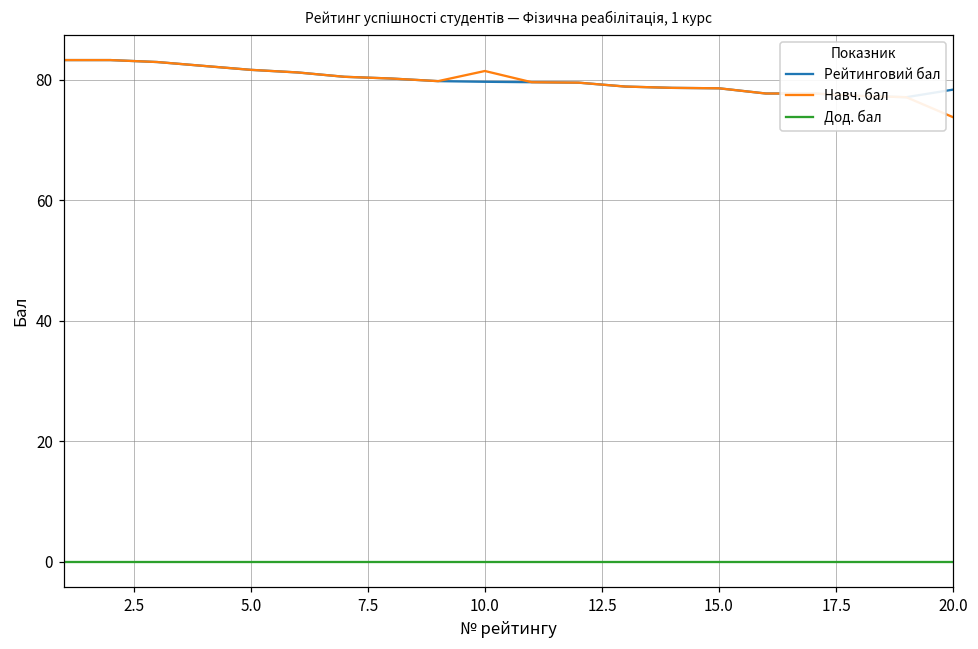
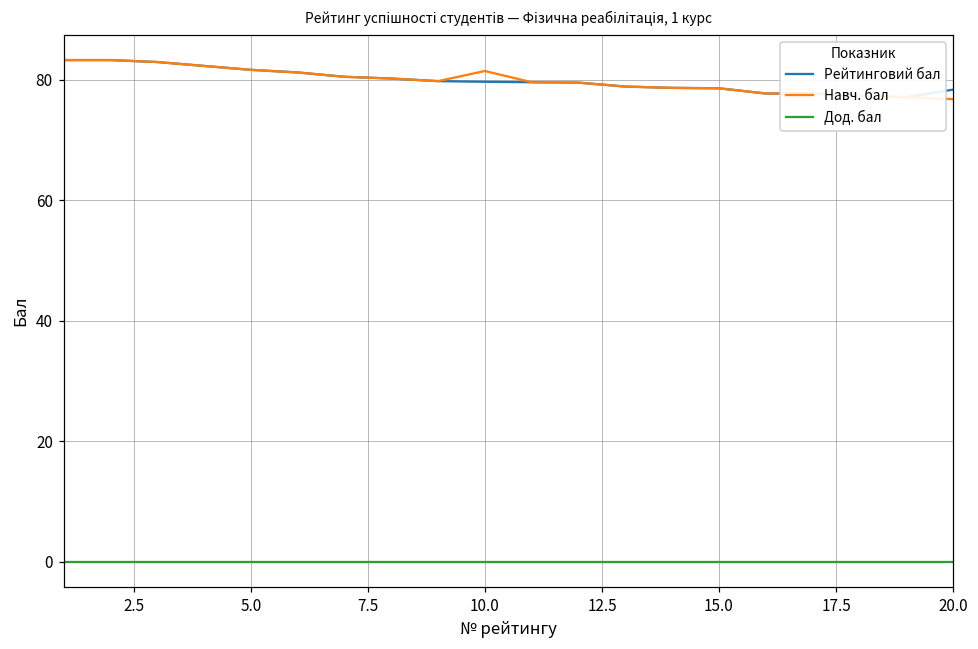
  {
    "Рейтинговий бал": {
      "10.0": 80,
      "20.0": 78
    },
    "Навч. бал": {
      "10.0": 81,
-     "20.0": 74
+     "20.0": 77
    },
    "Дод. бал": {
      "5.0": 0,
      "10.0": 0,
      "15.0": 0,
      "20.0": 0
    }
  }
